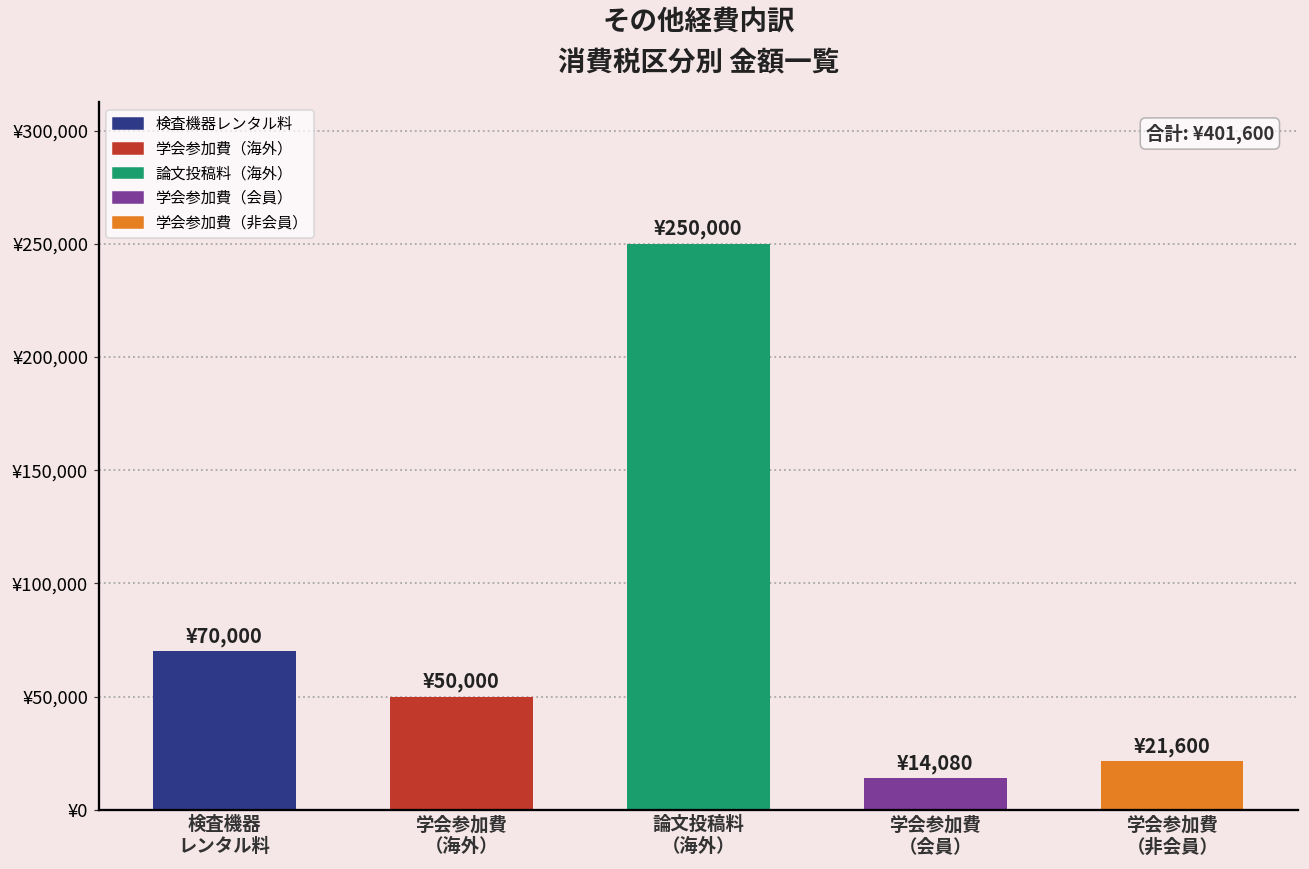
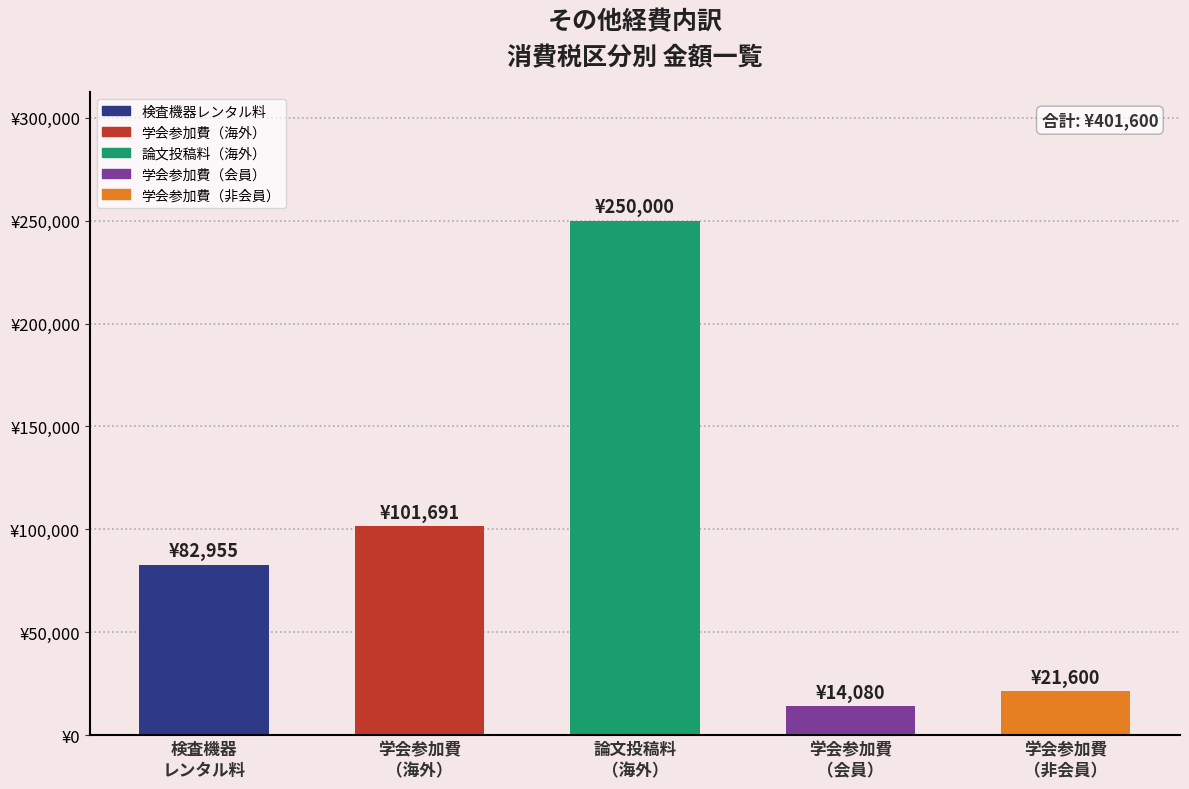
  {
-   "検査機器 レンタル料": "¥70,000",
-   "学会参加費 （海外）": "¥50,000",
+   "検査機器 レンタル料": "¥82,955",
+   "学会参加費 （海外）": "¥101,691",
    "論文投稿料 （海外）": "¥250,000",
    "学会参加費 （会員）": "¥14,080",
    "学会参加費 （非会員）": "¥21,600"
  }
